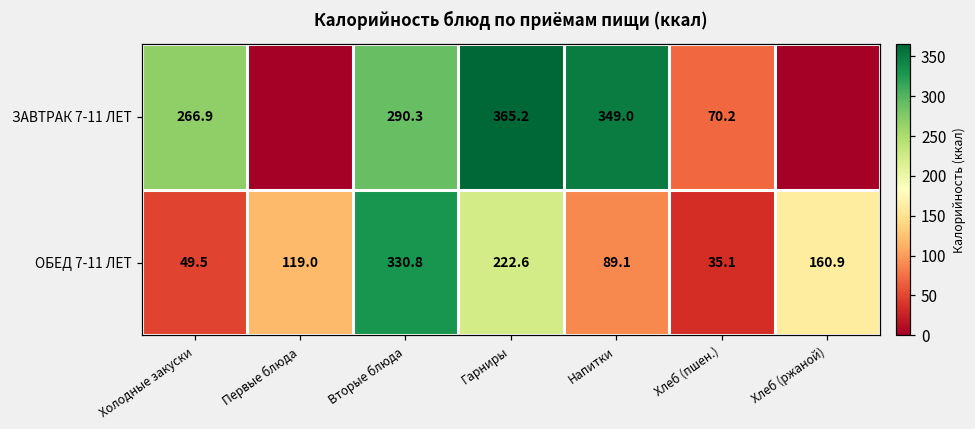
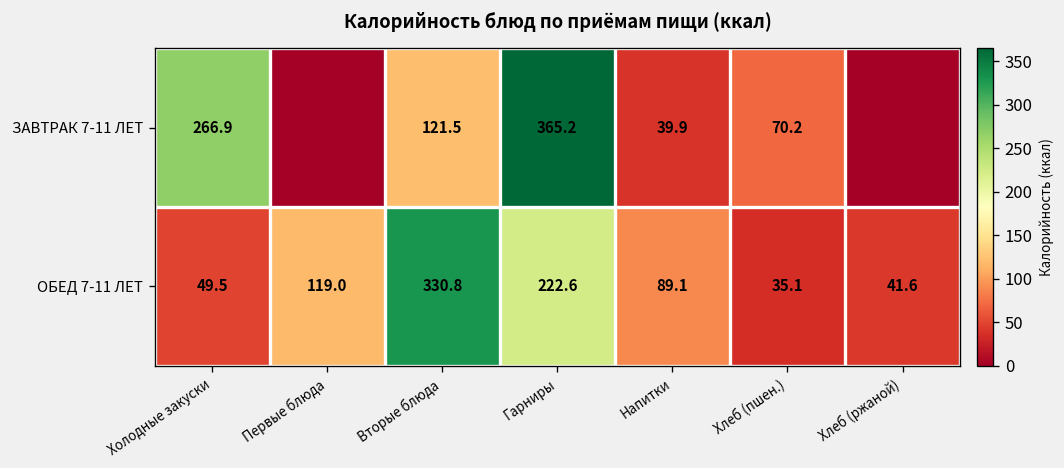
  {
    "ЗАВТРАК 7-11 ЛЕТ": {
      "Холодные закуски": 266.9,
-     "Вторые блюда": 290.3,
+     "Вторые блюда": 121.5,
      "Гарниры": 365.2,
-     "Напитки": 349.0,
+     "Напитки": 39.9,
      "Хлеб (пшен.)": 70.2
    },
    "ОБЕД 7-11 ЛЕТ": {
      "Холодные закуски": 49.5,
      "Первые блюда": 119.0,
      "Вторые блюда": 330.8,
      "Гарниры": 222.6,
      "Напитки": 89.1,
      "Хлеб (пшен.)": 35.1,
-     "Хлеб (ржаной)": 160.9
+     "Хлеб (ржаной)": 41.6
    }
  }
